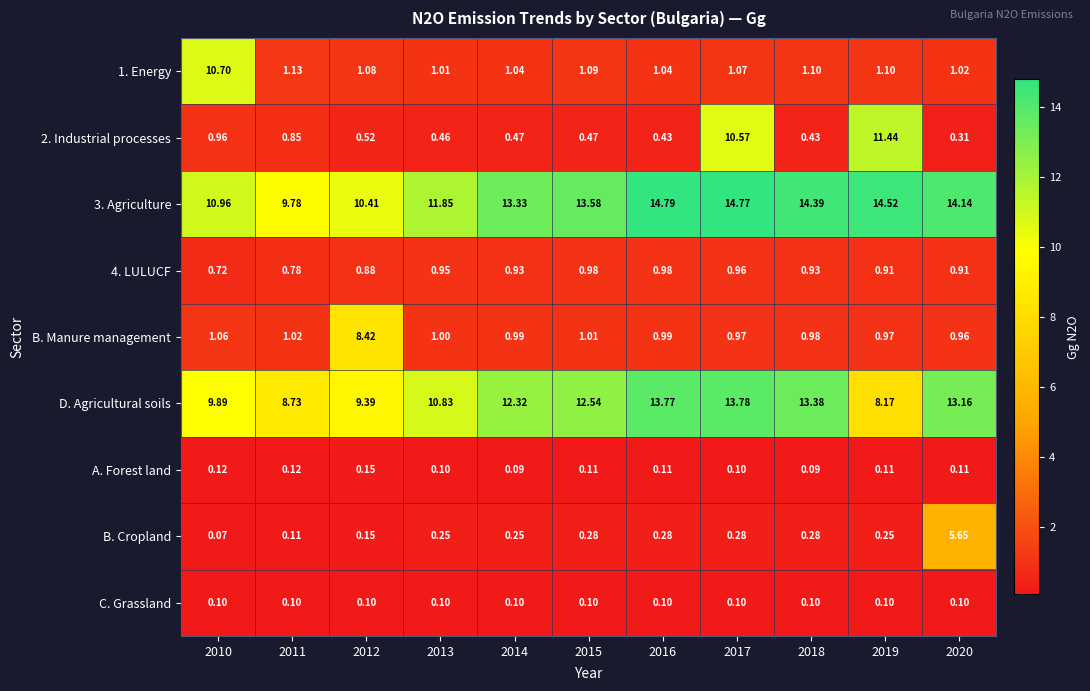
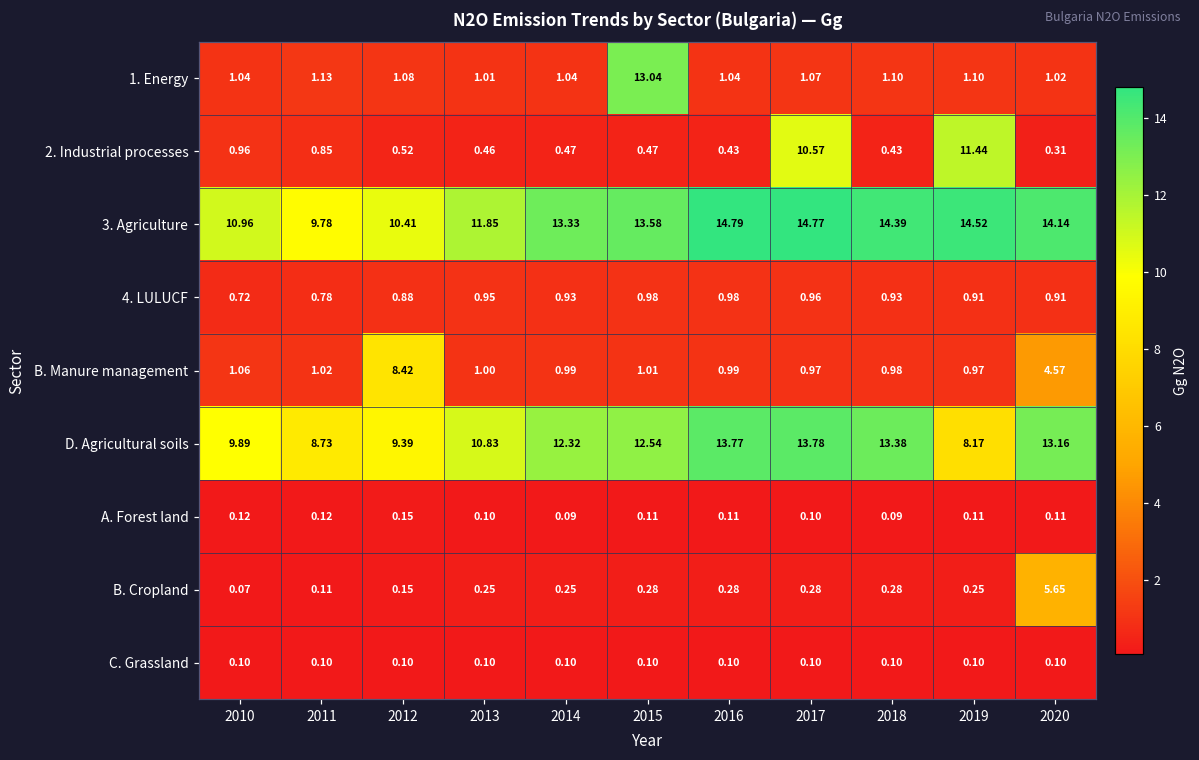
  {
    "1. Energy": {
-     "2010": 10.70,
+     "2010": 1.04,
      "2011": 1.13,
      "2012": 1.08,
      "2013": 1.01,
      "2014": 1.04,
-     "2015": 1.09,
+     "2015": 13.04,
      "2016": 1.04,
      "2017": 1.07,
      "2018": 1.10,
      "2019": 1.10,
      "2020": 1.02
    },
    "2. Industrial processes": {
      "2010": 0.96,
      "2011": 0.85,
      "2012": 0.52,
      "2013": 0.46,
      "2014": 0.47,
      "2015": 0.47,
      "2016": 0.43,
      "2017": 10.57,
      "2018": 0.43,
      "2019": 11.44,
      "2020": 0.31
    },
    "3. Agriculture": {
      "2010": 10.96,
      "2011": 9.78,
      "2012": 10.41,
      "2013": 11.85,
      "2014": 13.33,
      "2015": 13.58,
      "2016": 14.79,
      "2017": 14.77,
      "2018": 14.39,
      "2019": 14.52,
      "2020": 14.14
    },
    "4. LULUCF": {
      "2010": 0.72,
      "2011": 0.78,
      "2012": 0.88,
      "2013": 0.95,
      "2014": 0.93,
      "2015": 0.98,
      "2016": 0.98,
      "2017": 0.96,
      "2018": 0.93,
      "2019": 0.91,
      "2020": 0.91
    },
    "B. Manure management": {
      "2010": 1.06,
      "2011": 1.02,
      "2012": 8.42,
      "2013": 1.00,
      "2014": 0.99,
      "2015": 1.01,
      "2016": 0.99,
      "2017": 0.97,
      "2018": 0.98,
      "2019": 0.97,
-     "2020": 0.96
+     "2020": 4.57
    },
    "D. Agricultural soils": {
      "2010": 9.89,
      "2011": 8.73,
      "2012": 9.39,
      "2013": 10.83,
      "2014": 12.32,
      "2015": 12.54,
      "2016": 13.77,
      "2017": 13.78,
      "2018": 13.38,
      "2019": 8.17,
      "2020": 13.16
    },
    "A. Forest land": {
      "2010": 0.12,
      "2011": 0.12,
      "2012": 0.15,
      "2013": 0.10,
      "2014": 0.09,
      "2015": 0.11,
      "2016": 0.11,
      "2017": 0.10,
      "2018": 0.09,
      "2019": 0.11,
      "2020": 0.11
    },
    "B. Cropland": {
      "2010": 0.07,
      "2011": 0.11,
      "2012": 0.15,
      "2013": 0.25,
      "2014": 0.25,
      "2015": 0.28,
      "2016": 0.28,
      "2017": 0.28,
      "2018": 0.28,
      "2019": 0.25,
      "2020": 5.65
    },
    "C. Grassland": {
      "2010": 0.10,
      "2011": 0.10,
      "2012": 0.10,
      "2013": 0.10,
      "2014": 0.10,
      "2015": 0.10,
      "2016": 0.10,
      "2017": 0.10,
      "2018": 0.10,
      "2019": 0.10,
      "2020": 0.10
    }
  }
